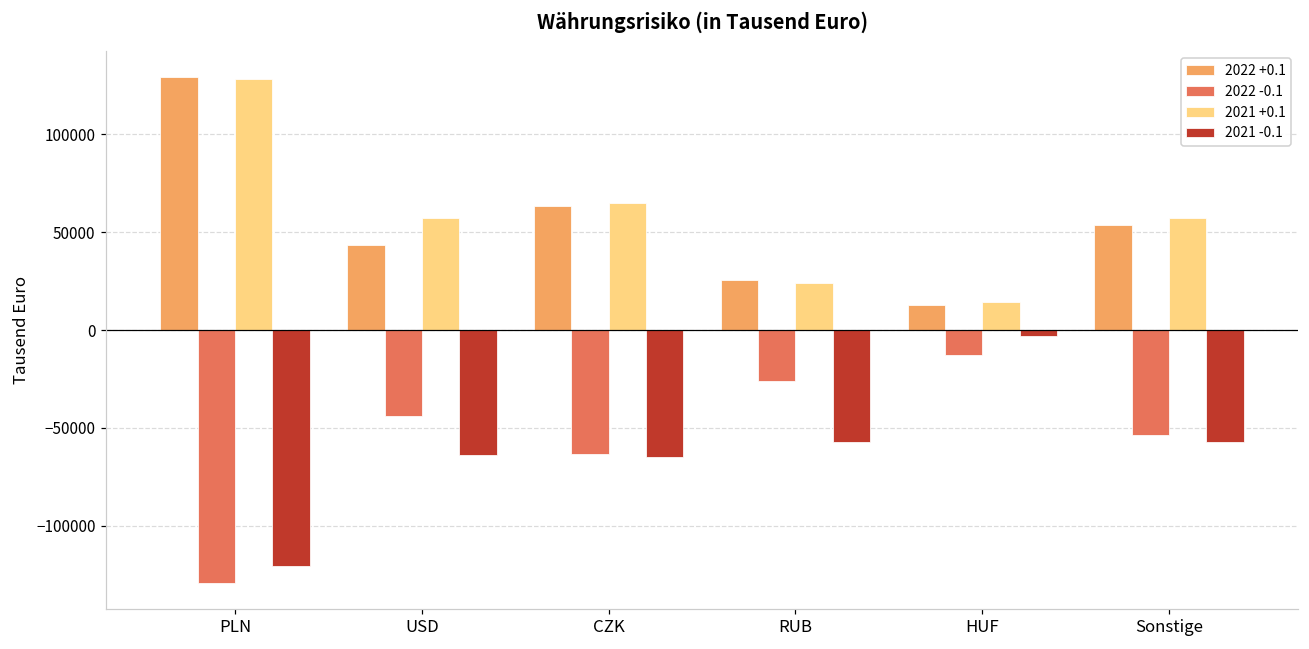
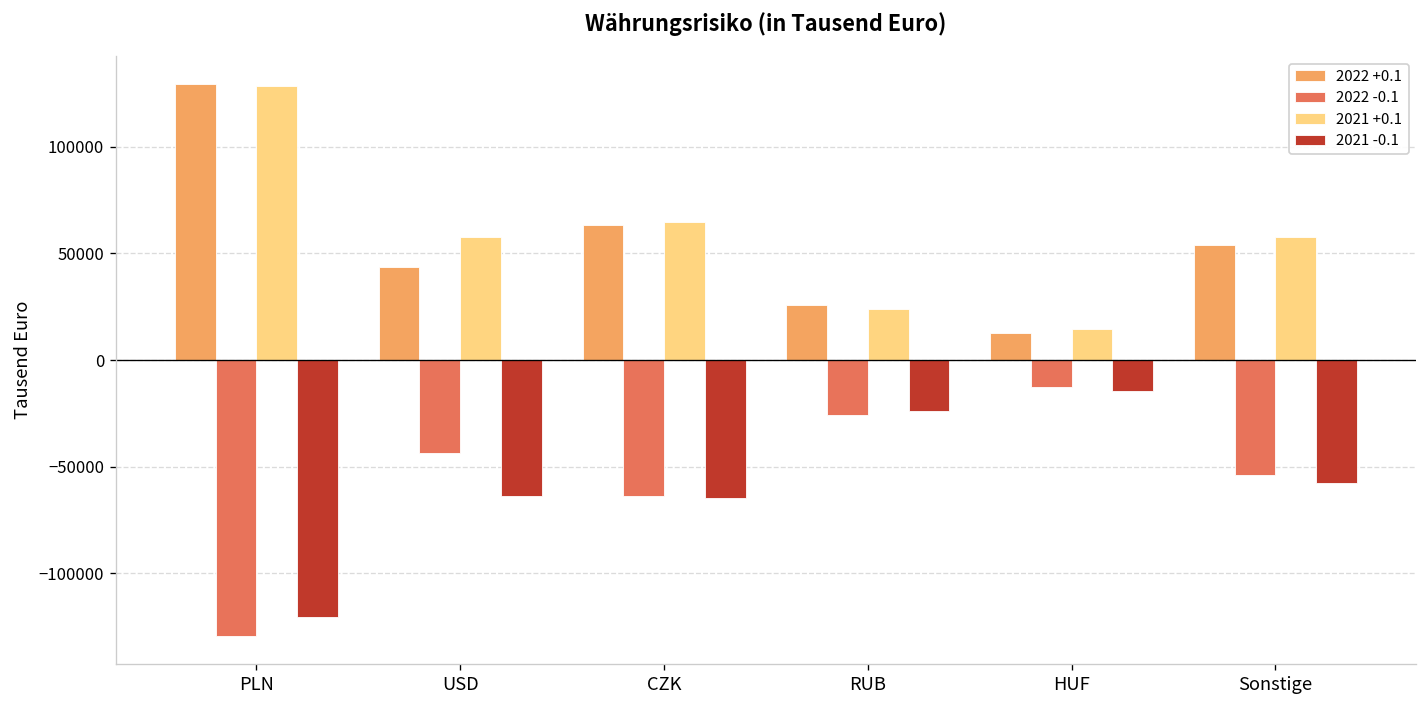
  {
    "2021 -0.1": {
      "PLN": -121000,
      "USD": -64000,
      "CZK": -65000,
-     "RUB": -57000,
-     "HUF": -3000,
+     "RUB": -24000,
+     "HUF": -14000,
      "Sonstige": -57000
    }
  }
